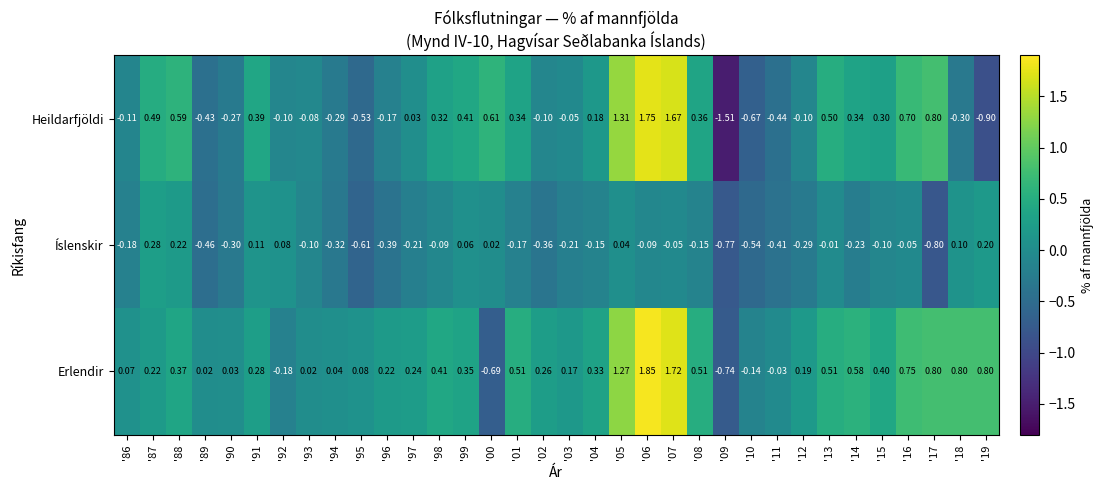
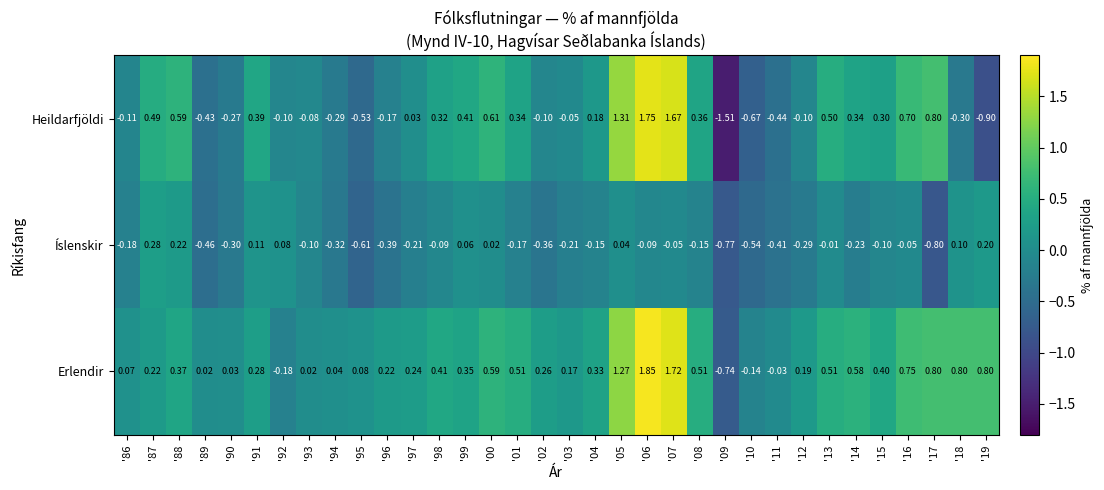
  {
    "Heildarfjöldi": {
      "'86": -0.11,
      "'87": 0.49,
      "'88": 0.59,
      "'89": -0.43,
      "'90": -0.27,
      "'91": 0.39,
      "'92": -0.10,
      "'93": -0.08,
      "'94": -0.29,
      "'95": -0.53,
      "'96": -0.17,
      "'97": 0.03,
      "'98": 0.32,
      "'99": 0.41,
      "'00": 0.61,
      "'01": 0.34,
      "'02": -0.10,
      "'03": -0.05,
      "'04": 0.18,
      "'05": 1.31,
      "'06": 1.75,
      "'07": 1.67,
      "'08": 0.36,
      "'09": -1.51,
      "'10": -0.67,
      "'11": -0.44,
      "'12": -0.10,
      "'13": 0.50,
      "'14": 0.34,
      "'15": 0.30,
      "'16": 0.70,
      "'17": 0.80,
      "'18": -0.30,
      "'19": -0.90
    },
    "Íslenskir": {
      "'86": -0.18,
      "'87": 0.28,
      "'88": 0.22,
      "'89": -0.46,
      "'90": -0.30,
      "'91": 0.11,
      "'92": 0.08,
      "'93": -0.10,
      "'94": -0.32,
      "'95": -0.61,
      "'96": -0.39,
      "'97": -0.21,
      "'98": -0.09,
      "'99": 0.06,
      "'00": 0.02,
      "'01": -0.17,
      "'02": -0.36,
      "'03": -0.21,
      "'04": -0.15,
      "'05": 0.04,
      "'06": -0.09,
      "'07": -0.05,
      "'08": -0.15,
      "'09": -0.77,
      "'10": -0.54,
      "'11": -0.41,
      "'12": -0.29,
      "'13": -0.01,
      "'14": -0.23,
      "'15": -0.10,
      "'16": -0.05,
      "'17": -0.80,
      "'18": 0.10,
      "'19": 0.20
    },
    "Erlendir": {
      "'86": 0.07,
      "'87": 0.22,
      "'88": 0.37,
      "'89": 0.02,
      "'90": 0.03,
      "'91": 0.28,
      "'92": -0.18,
      "'93": 0.02,
      "'94": 0.04,
      "'95": 0.08,
      "'96": 0.22,
      "'97": 0.24,
      "'98": 0.41,
      "'99": 0.35,
-     "'00": -0.69,
+     "'00": 0.59,
      "'01": 0.51,
      "'02": 0.26,
      "'03": 0.17,
      "'04": 0.33,
      "'05": 1.27,
      "'06": 1.85,
      "'07": 1.72,
      "'08": 0.51,
      "'09": -0.74,
      "'10": -0.14,
      "'11": -0.03,
      "'12": 0.19,
      "'13": 0.51,
      "'14": 0.58,
      "'15": 0.40,
      "'16": 0.75,
      "'17": 0.80,
      "'18": 0.80,
      "'19": 0.80
    }
  }
